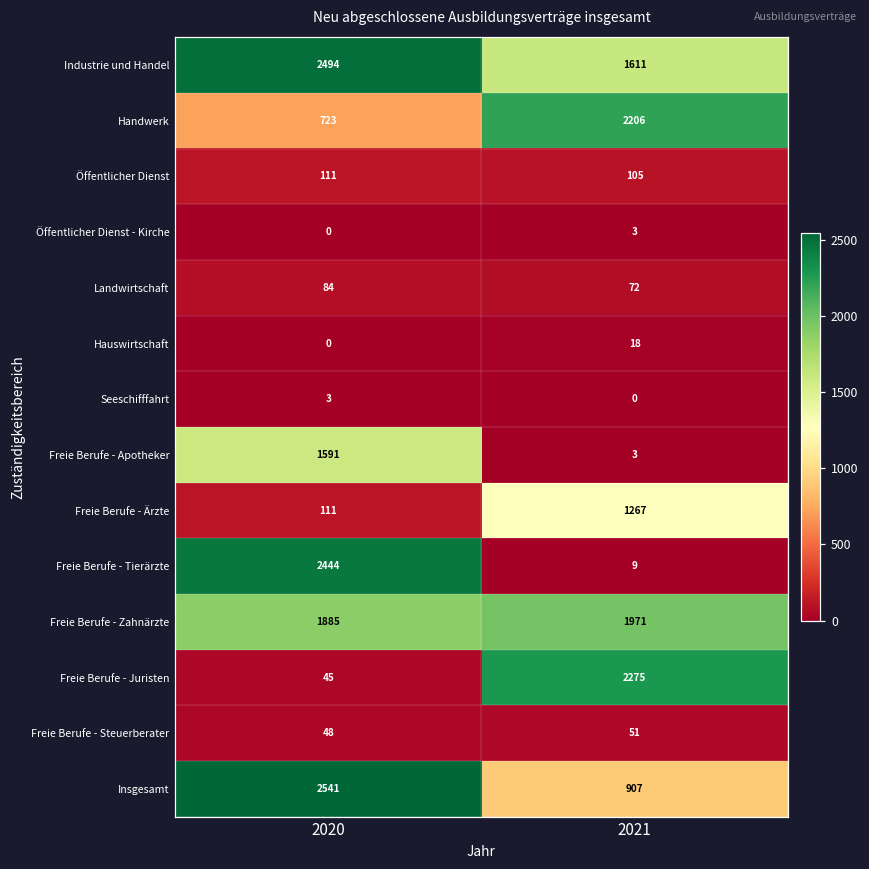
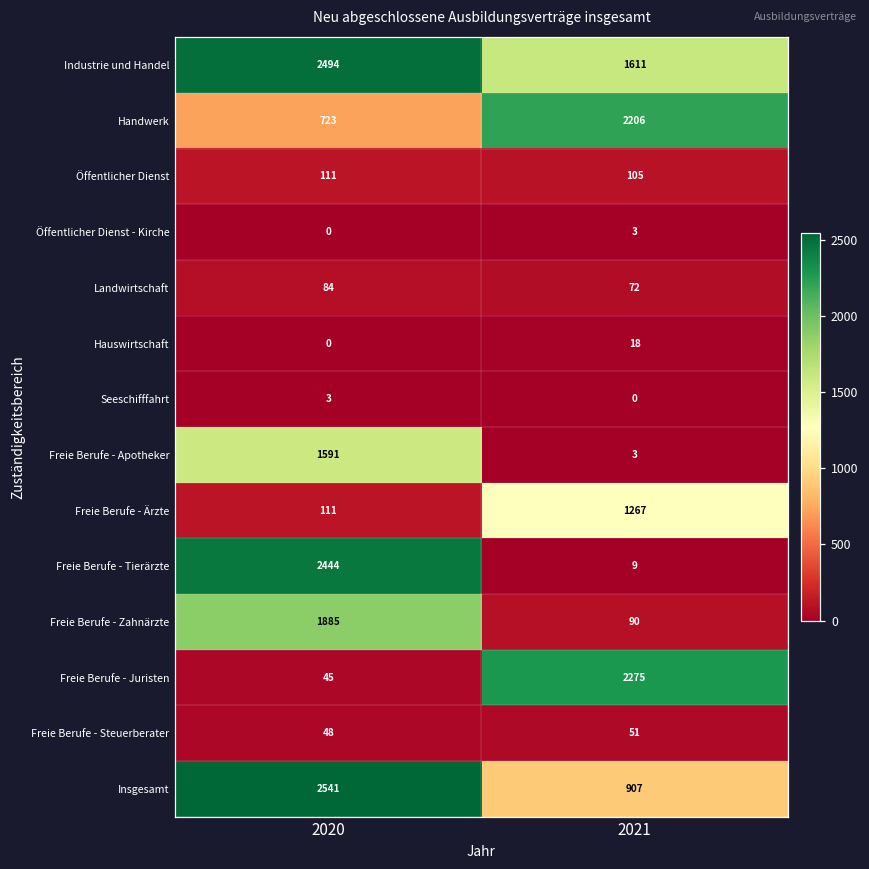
  {
    "Industrie und Handel": {
      "2020": 2494,
      "2021": 1611
    },
    "Handwerk": {
      "2020": 723,
      "2021": 2206
    },
    "Öffentlicher Dienst": {
      "2020": 111,
      "2021": 105
    },
    "Öffentlicher Dienst - Kirche": {
      "2020": 0,
      "2021": 3
    },
    "Landwirtschaft": {
      "2020": 84,
      "2021": 72
    },
    "Hauswirtschaft": {
      "2020": 0,
      "2021": 18
    },
    "Seeschifffahrt": {
      "2020": 3,
      "2021": 0
    },
    "Freie Berufe - Apotheker": {
      "2020": 1591,
      "2021": 3
    },
    "Freie Berufe - Ärzte": {
      "2020": 111,
      "2021": 1267
    },
    "Freie Berufe - Tierärzte": {
      "2020": 2444,
      "2021": 9
    },
    "Freie Berufe - Zahnärzte": {
      "2020": 1885,
-     "2021": 1971
+     "2021": 90
    },
    "Freie Berufe - Juristen": {
      "2020": 45,
      "2021": 2275
    },
    "Freie Berufe - Steuerberater": {
      "2020": 48,
      "2021": 51
    },
    "Insgesamt": {
      "2020": 2541,
      "2021": 907
    }
  }
